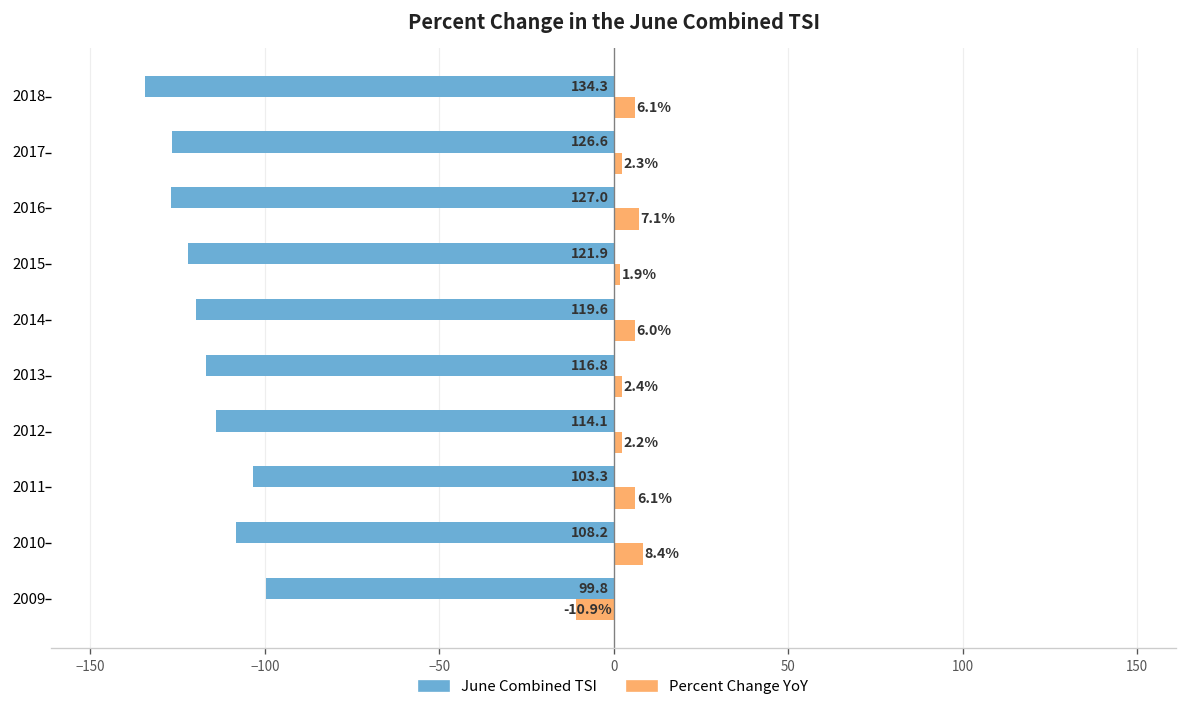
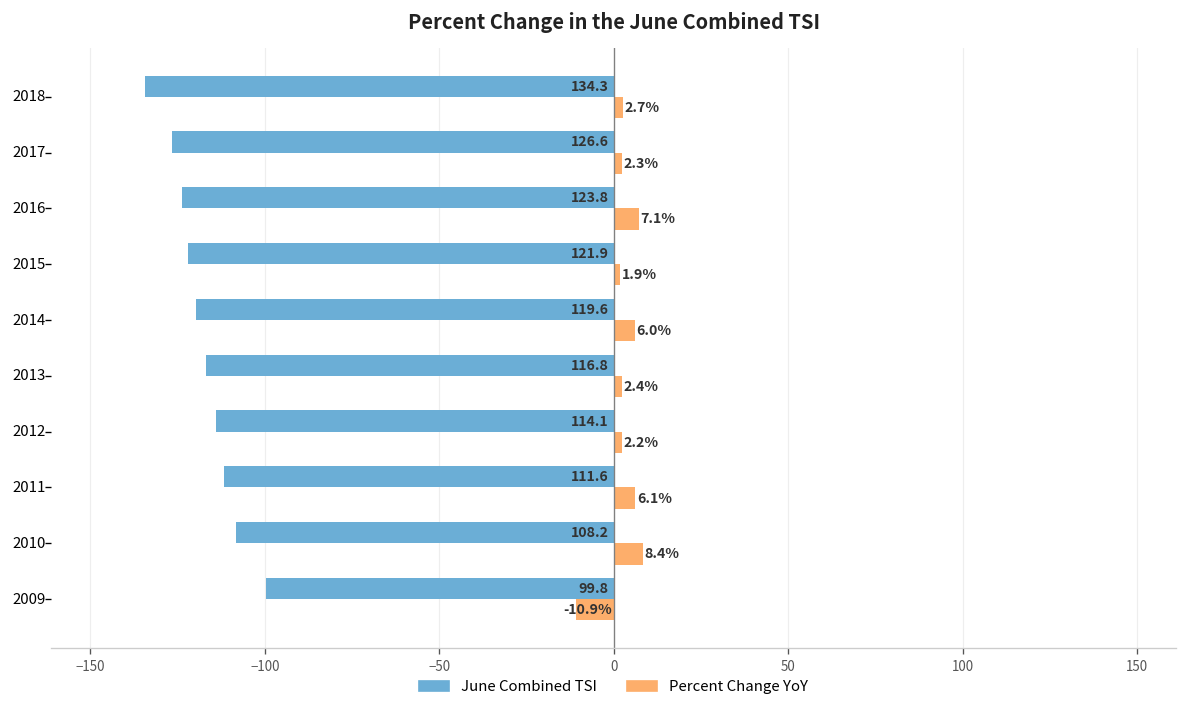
  {
    "June Combined TSI": {
-     "2016": "127.0",
-     "2011": "103.3"
+     "2016": "123.8",
+     "2011": "111.6"
    },
    "Percent Change YoY": {
-     "2018": "6.1%",
+     "2018": "2.7%",
      "2017": "2.3%",
      "2016": "7.1%",
      "2015": "1.9%",
      "2014": "6.0%",
      "2013": "2.4%",
      "2012": "2.2%",
      "2011": "6.1%",
      "2010": "8.4%",
      "2009": "-10.9%"
    }
  }
